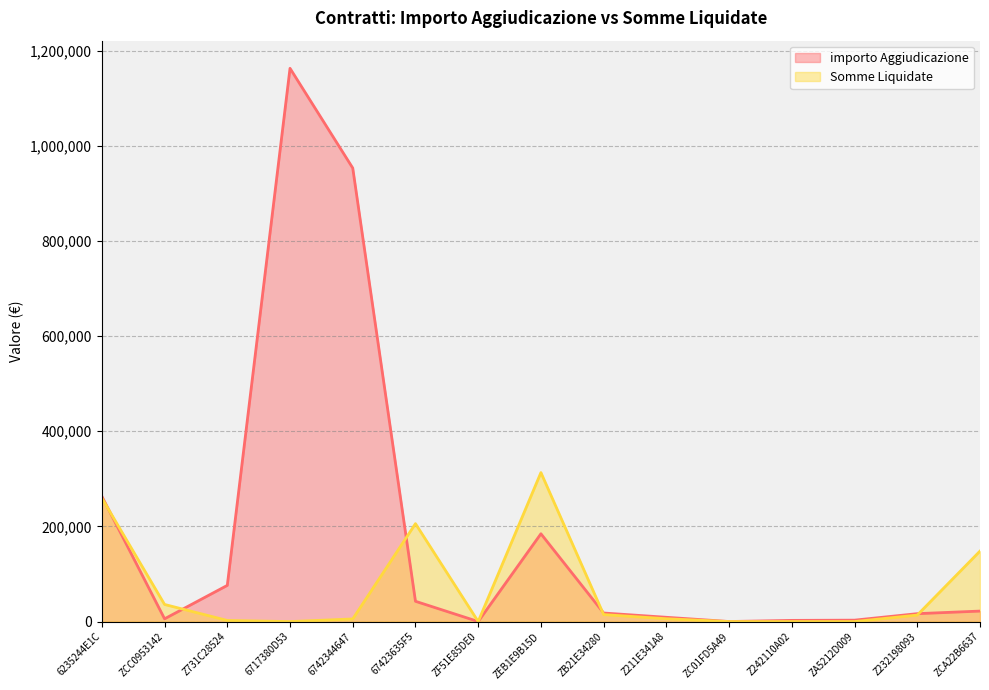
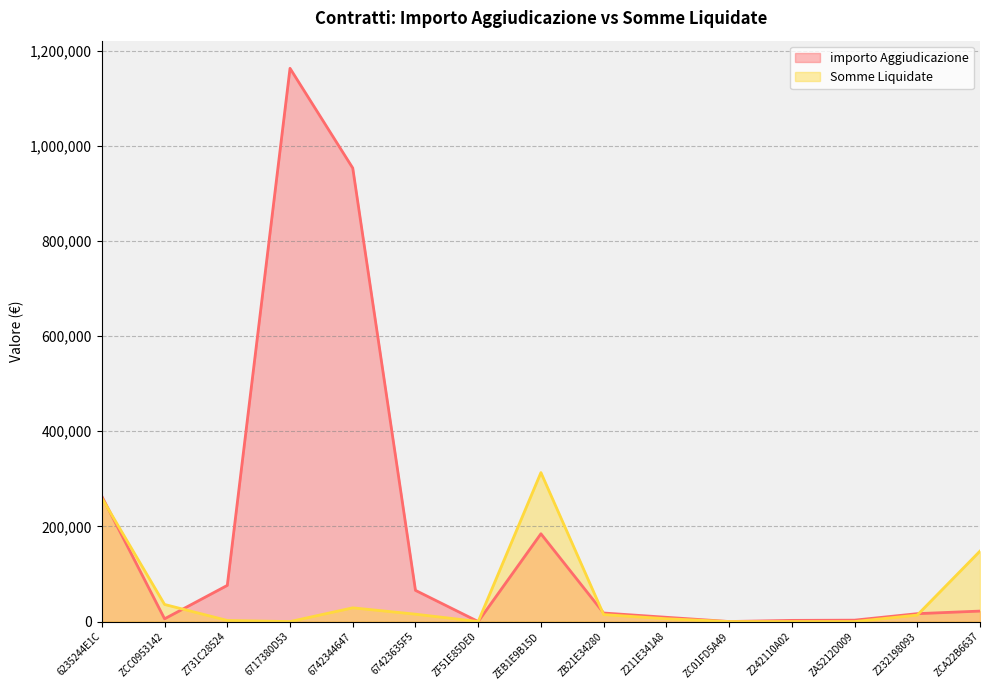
  {
    "importo Aggiudicazione": {
      "ZCC0953142": "10,000",
      "Z731C28524": "80,000",
      "6717380D53": "1,160,000",
      "6742344647": "950,000",
-     "67423635F5": "40,000",
+     "67423635F5": "70,000",
      "ZEB1E9B15D": "180,000",
      "ZCA22B6637": "20,000"
    },
    "Somme Liquidate": {
      "ZCC0953142": "40,000",
      "Z731C28524": "0",
      "6717380D53": "0",
-     "6742344647": "10,000",
-     "67423635F5": "210,000",
+     "6742344647": "30,000",
+     "67423635F5": "20,000",
      "ZEB1E9B15D": "310,000",
      "ZCA22B6637": "150,000"
    }
  }
